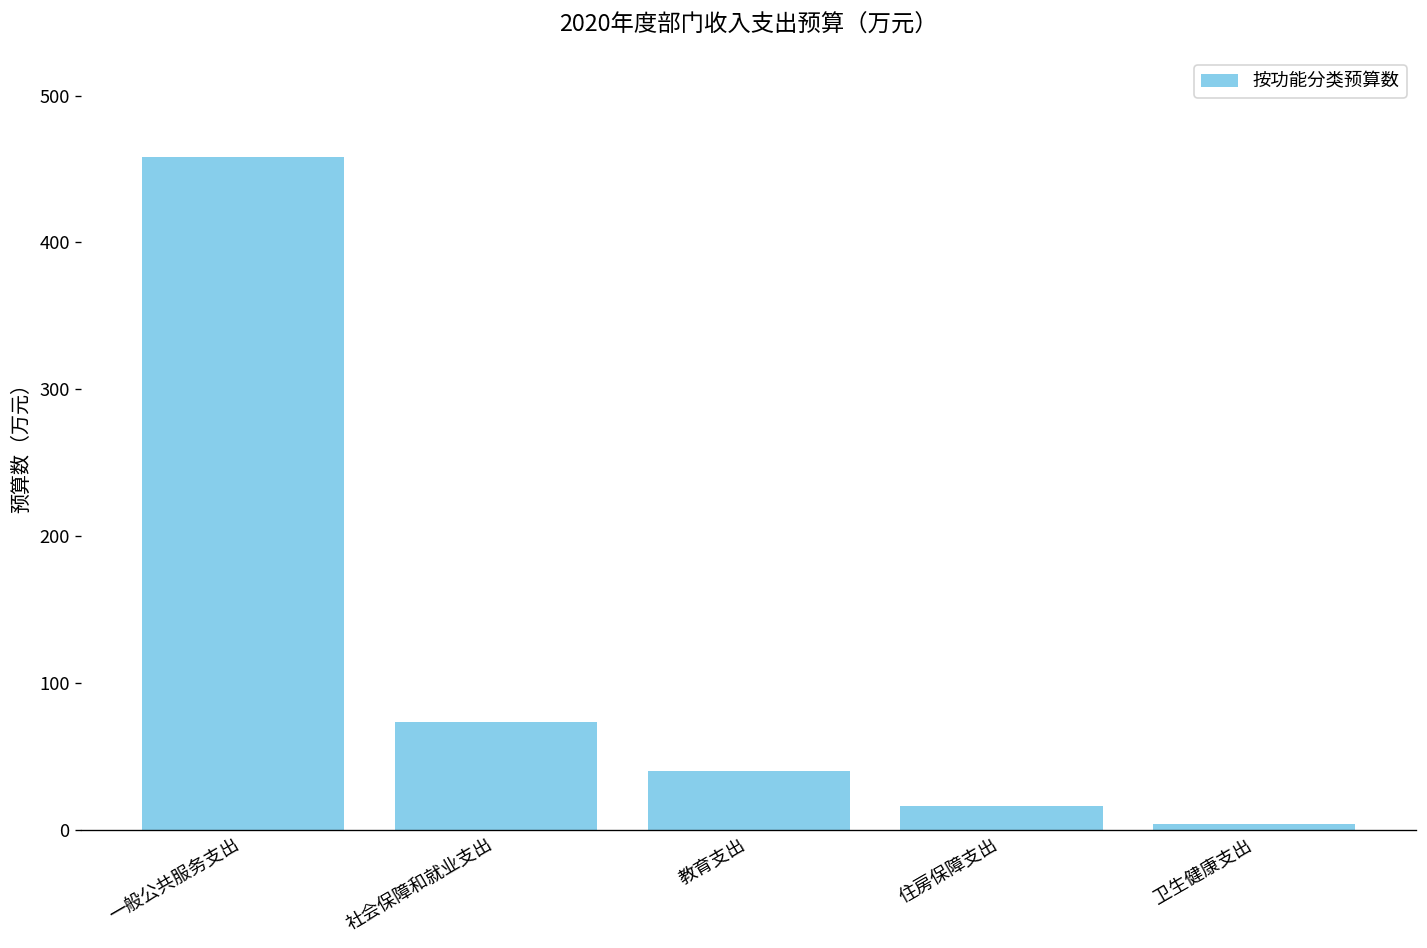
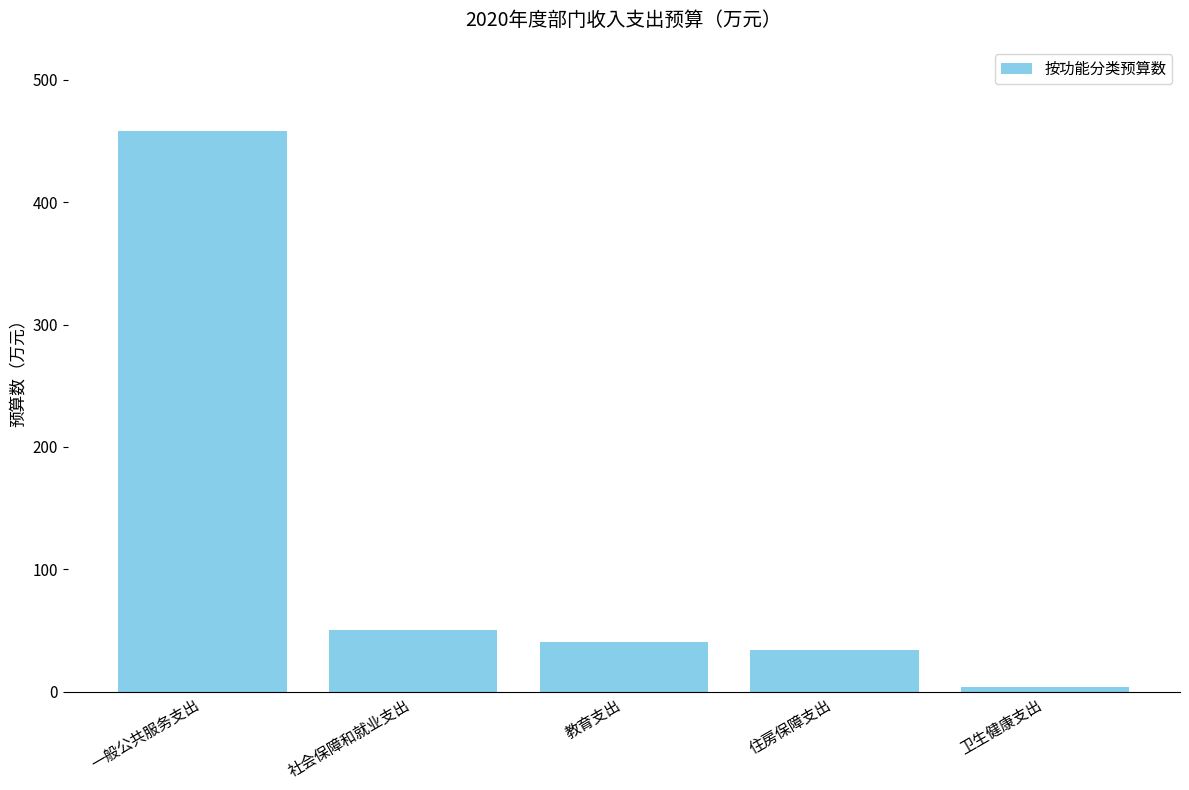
  {
    "一般公共服务支出": 458,
-   "社会保障和就业支出": 73,
+   "社会保障和就业支出": 51,
    "教育支出": 41,
-   "住房保障支出": 17,
+   "住房保障支出": 34,
    "卫生健康支出": 4
  }
